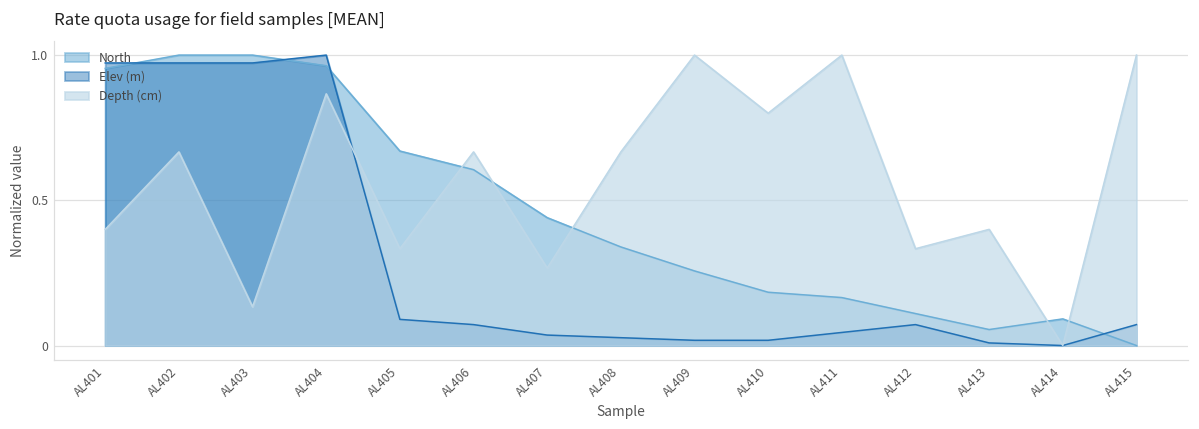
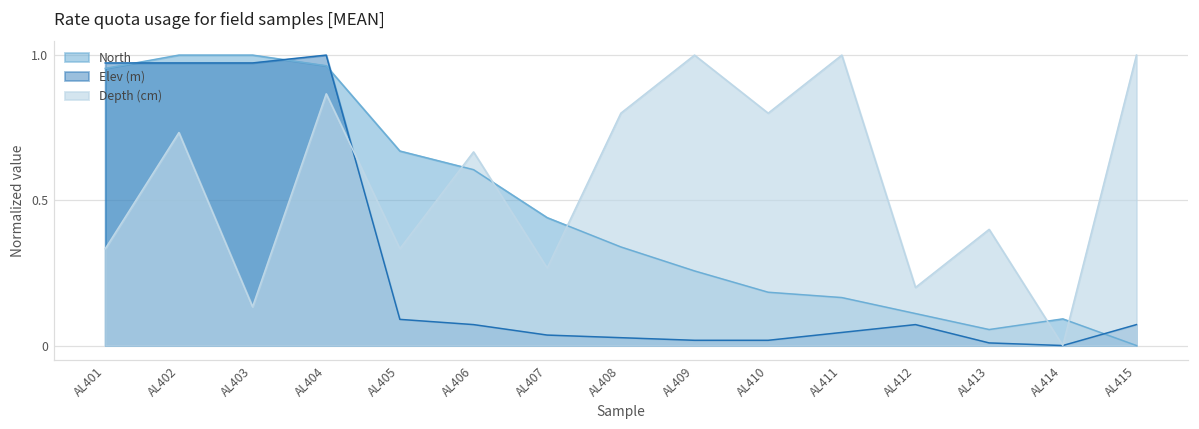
  {
    "Depth (cm)": {
-     "AL401": 0.40,
-     "AL402": 0.67,
+     "AL401": 0.33,
+     "AL402": 0.73,
      "AL403": 0.13,
      "AL404": 0.87,
      "AL405": 0.33,
      "AL406": 0.67,
      "AL407": 0.27,
-     "AL408": 0.67,
+     "AL408": 0.80,
      "AL409": 1.00,
      "AL410": 0.80,
      "AL411": 1.00,
-     "AL412": 0.33,
+     "AL412": 0.20,
      "AL413": 0.40,
      "AL415": 1.00
    }
  }
